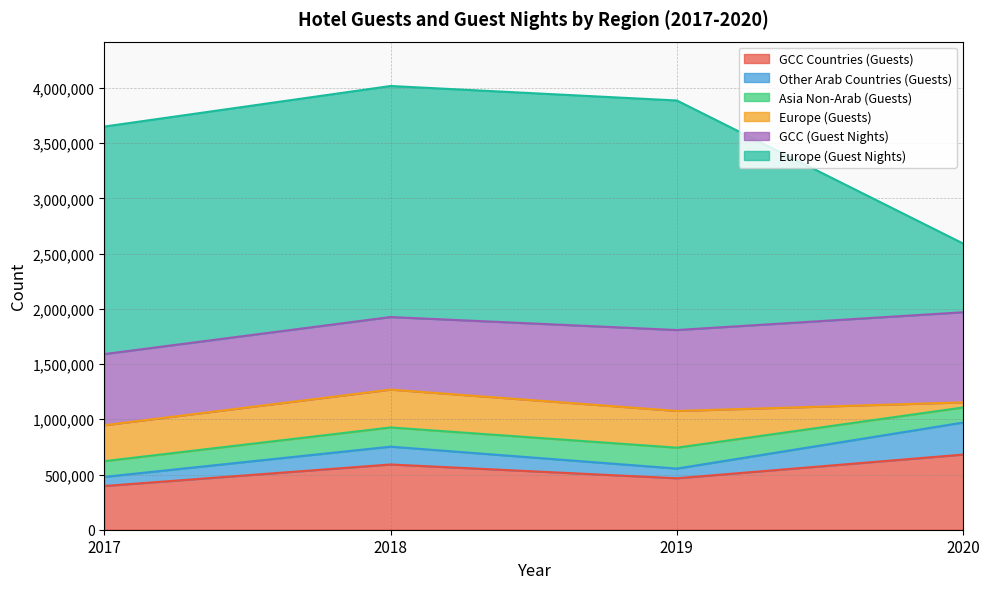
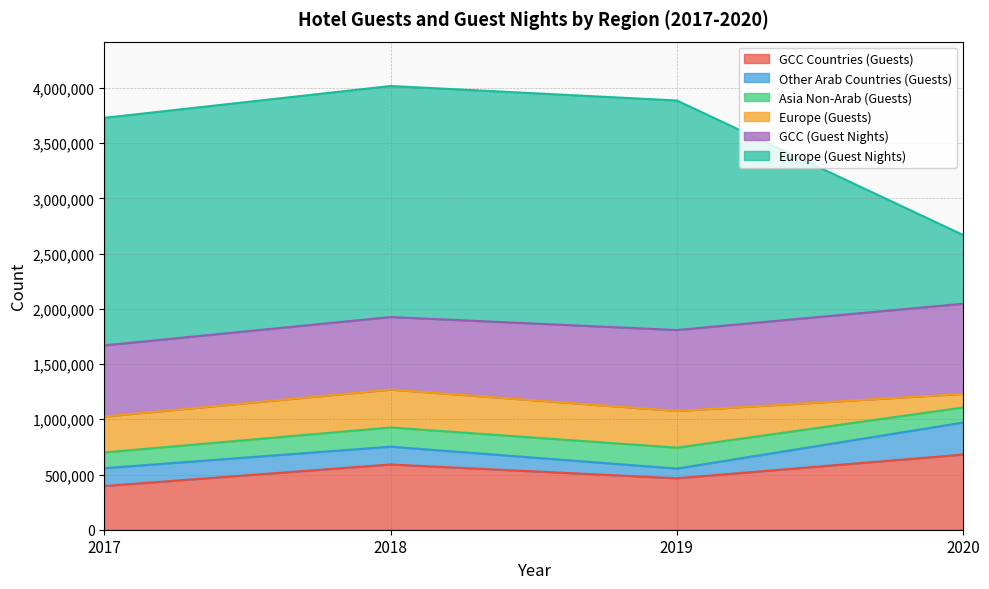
  {
    "GCC Countries (Guests)": {
      "2017": "400,000",
      "2018": "590,000",
      "2019": "470,000",
      "2020": "680,000"
    },
    "Other Arab Countries (Guests)": {
-     "2017": "80,000",
+     "2017": "160,000",
      "2018": "160,000",
      "2019": "90,000",
      "2020": "290,000"
    },
    "Europe (Guests)": {
      "2017": "330,000",
      "2018": "340,000",
      "2019": "330,000",
-     "2020": "50,000"
+     "2020": "120,000"
    },
    "GCC (Guest Nights)": {
      "2017": "640,000",
      "2018": "660,000",
      "2019": "730,000",
      "2020": "820,000"
    }
  }
